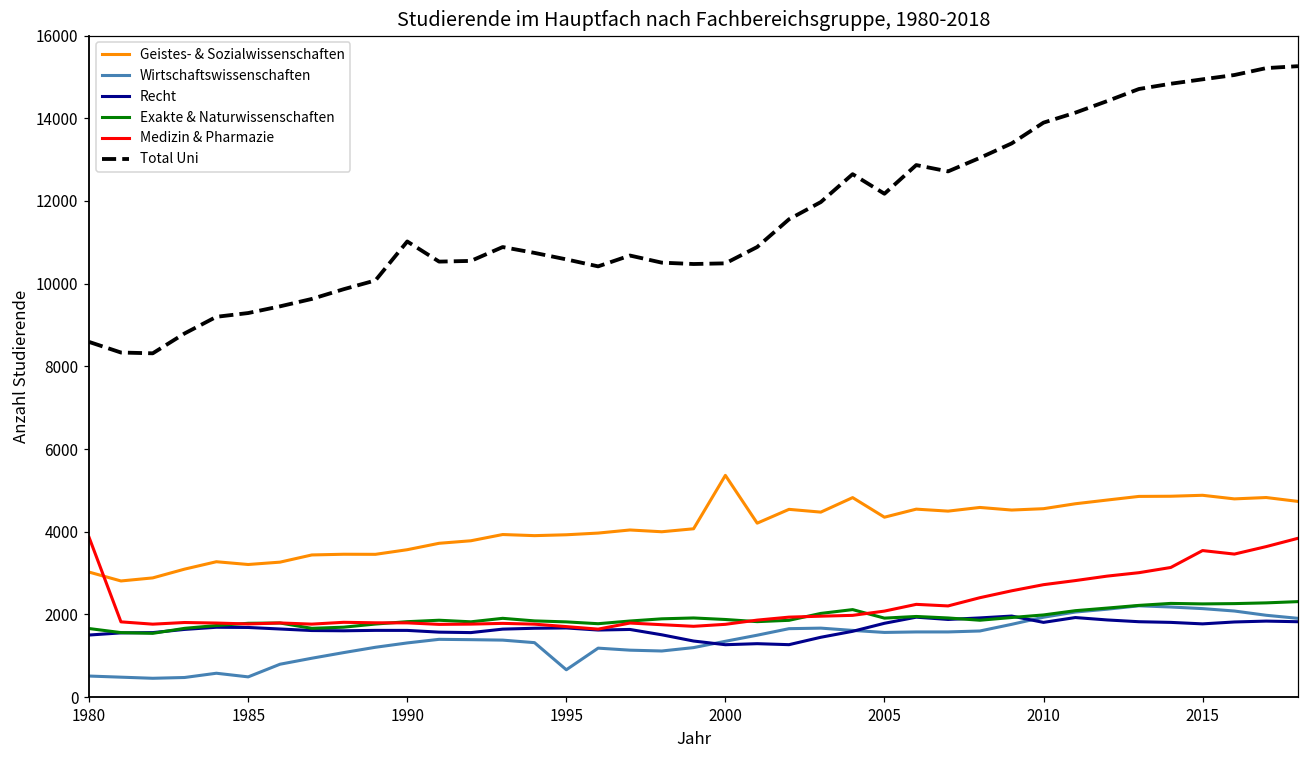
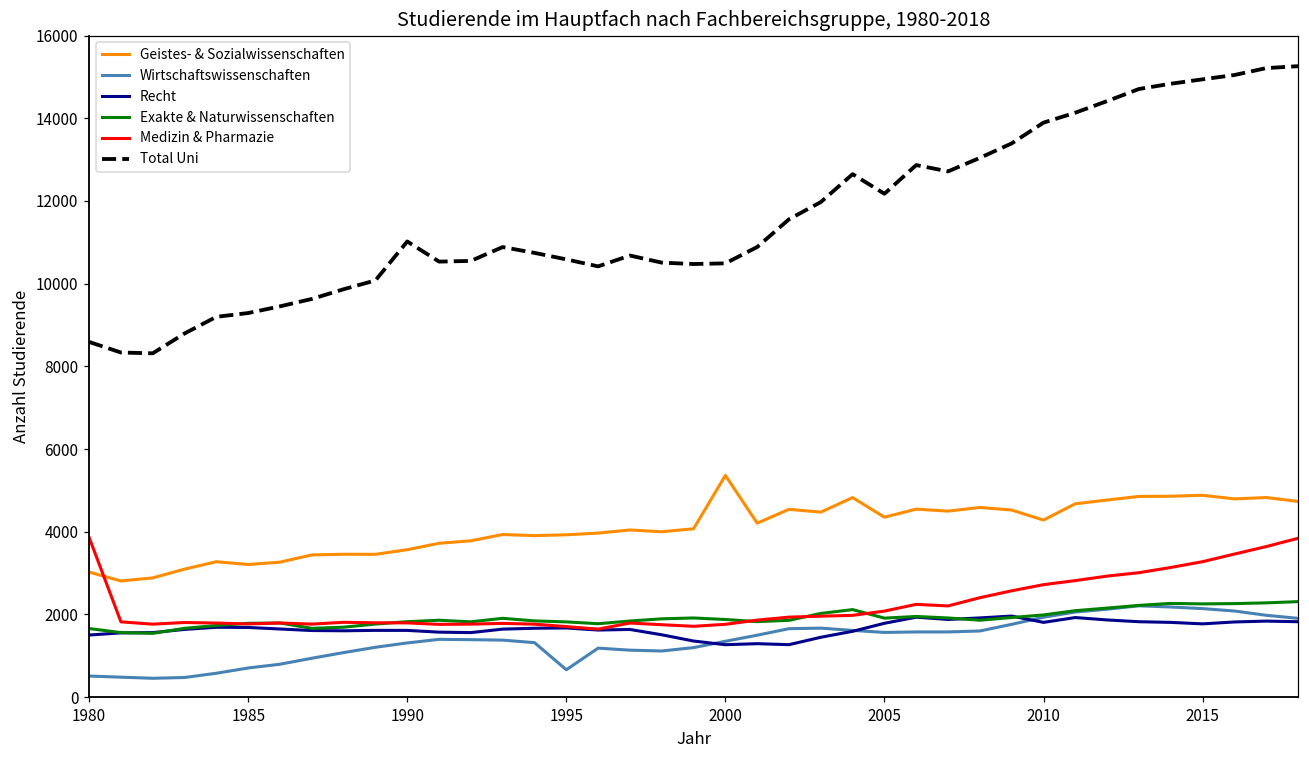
  {
    "Geistes- & Sozialwissenschaften": {
      "1980": 3000,
      "1985": 3200,
      "1990": 3600,
      "1995": 3900,
      "2000": 5400,
      "2005": 4400,
-     "2010": 4600,
+     "2010": 4300,
      "2015": 4900
    },
    "Wirtschaftswissenschaften": {
      "1980": 500,
-     "1985": 500,
+     "1985": 700,
      "1990": 1300,
      "1995": 700,
      "2000": 1400,
      "2005": 1600,
      "2015": 2100
    },
    "Recht": {
      "1980": 1500,
      "1985": 1700,
      "1990": 1600,
      "2000": 1300,
      "2005": 1800,
      "2010": 1800,
      "2015": 1800
    },
    "Exakte & Naturwissenschaften": {
      "1980": 1700,
      "1995": 1800,
      "2000": 1900,
      "2005": 1900,
      "2015": 2300
    },
    "Medizin & Pharmazie": {
      "1980": 3900,
      "2000": 1800,
      "2005": 2100,
      "2010": 2700,
-     "2015": 3500
+     "2015": 3300
    },
    "Total Uni": {
      "1980": 8600,
      "1985": 9300,
      "1990": 11000,
      "1995": 10600,
      "2000": 10500,
      "2005": 12200,
      "2010": 13900,
      "2015": 14900
    }
  }
